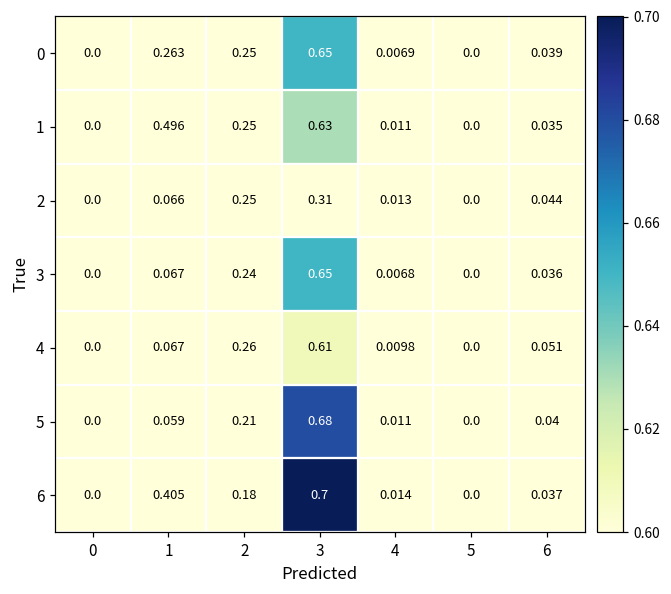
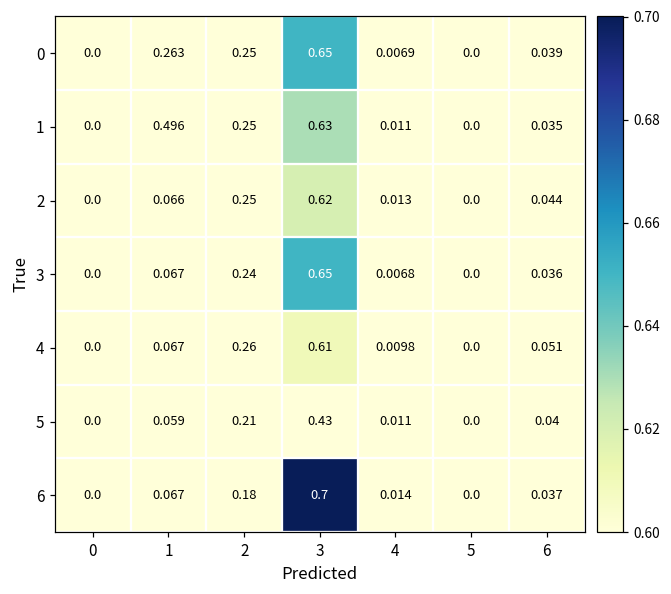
  {
    "0": {
      "0": 0.0,
      "1": 0.263,
      "2": 0.25,
      "3": 0.65,
      "4": 0.0069,
      "5": 0.0,
      "6": 0.039
    },
    "1": {
      "0": 0.0,
      "1": 0.496,
      "2": 0.25,
      "3": 0.63,
      "4": 0.011,
      "5": 0.0,
      "6": 0.035
    },
    "2": {
      "0": 0.0,
      "1": 0.066,
      "2": 0.25,
-     "3": 0.31,
+     "3": 0.62,
      "4": 0.013,
      "5": 0.0,
      "6": 0.044
    },
    "3": {
      "0": 0.0,
      "1": 0.067,
      "2": 0.24,
      "3": 0.65,
      "4": 0.0068,
      "5": 0.0,
      "6": 0.036
    },
    "4": {
      "0": 0.0,
      "1": 0.067,
      "2": 0.26,
      "3": 0.61,
      "4": 0.0098,
      "5": 0.0,
      "6": 0.051
    },
    "5": {
      "0": 0.0,
      "1": 0.059,
      "2": 0.21,
-     "3": 0.68,
+     "3": 0.43,
      "4": 0.011,
      "5": 0.0,
      "6": 0.04
    },
    "6": {
      "0": 0.0,
-     "1": 0.405,
+     "1": 0.067,
      "2": 0.18,
      "3": 0.7,
      "4": 0.014,
      "5": 0.0,
      "6": 0.037
    }
  }
